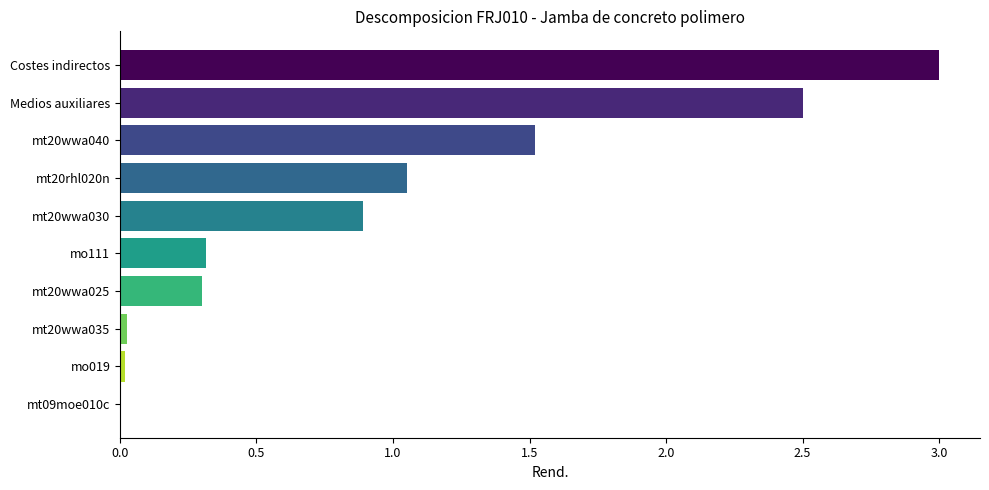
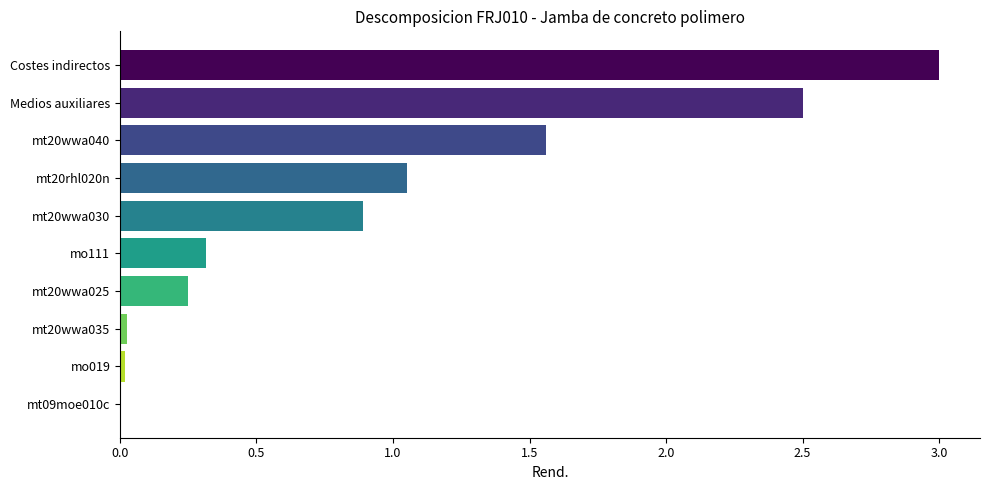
  {
    "Costes indirectos": 3.00,
    "Medios auxiliares": 2.50,
-   "mt20wwa040": 1.52,
+   "mt20wwa040": 1.56,
    "mt20rhl020n": 1.05,
    "mt20wwa030": 0.89,
    "mo111": 0.31,
-   "mt20wwa025": 0.30,
+   "mt20wwa025": 0.25,
    "mt20wwa035": 0.03,
    "mo019": 0.02
  }
